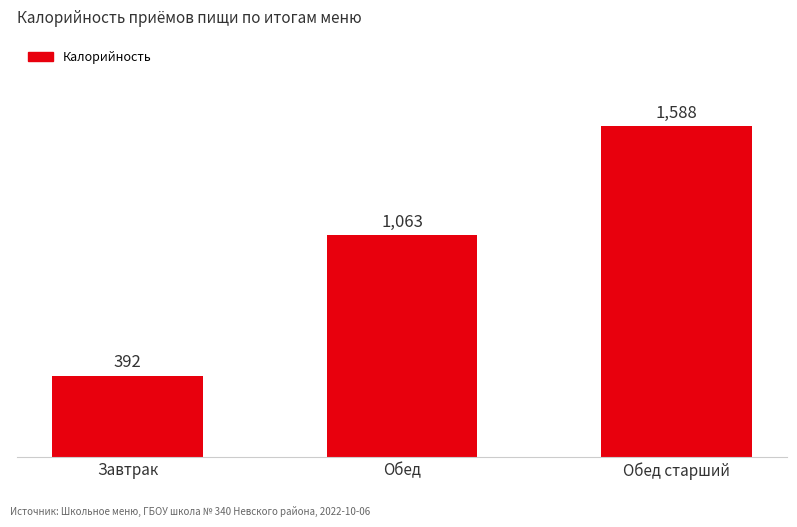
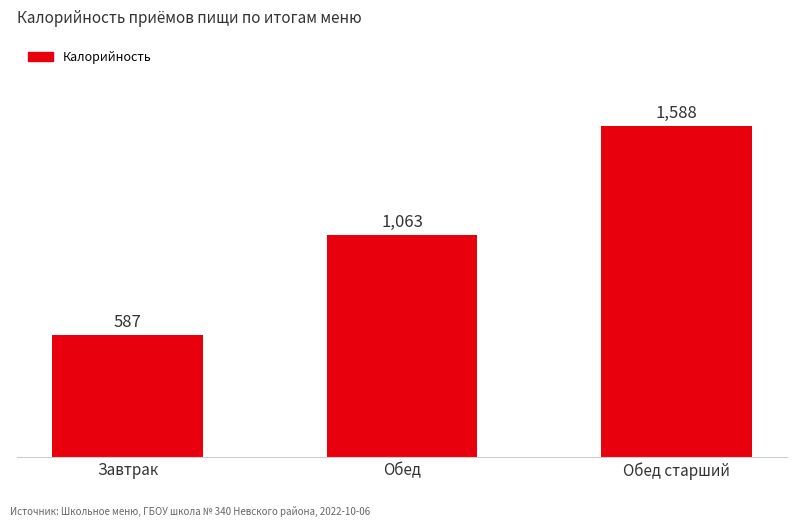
  {
-   "Завтрак": "392",
+   "Завтрак": "587",
    "Обед": "1,063",
    "Обед старший": "1,588"
  }
